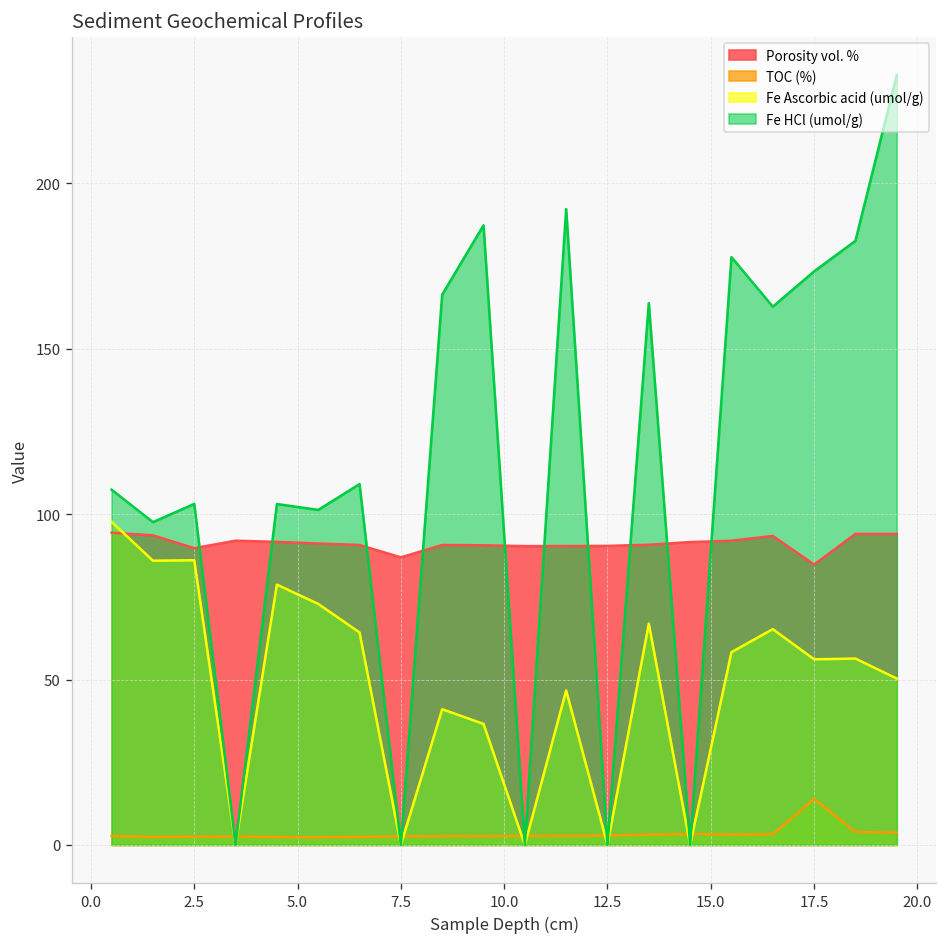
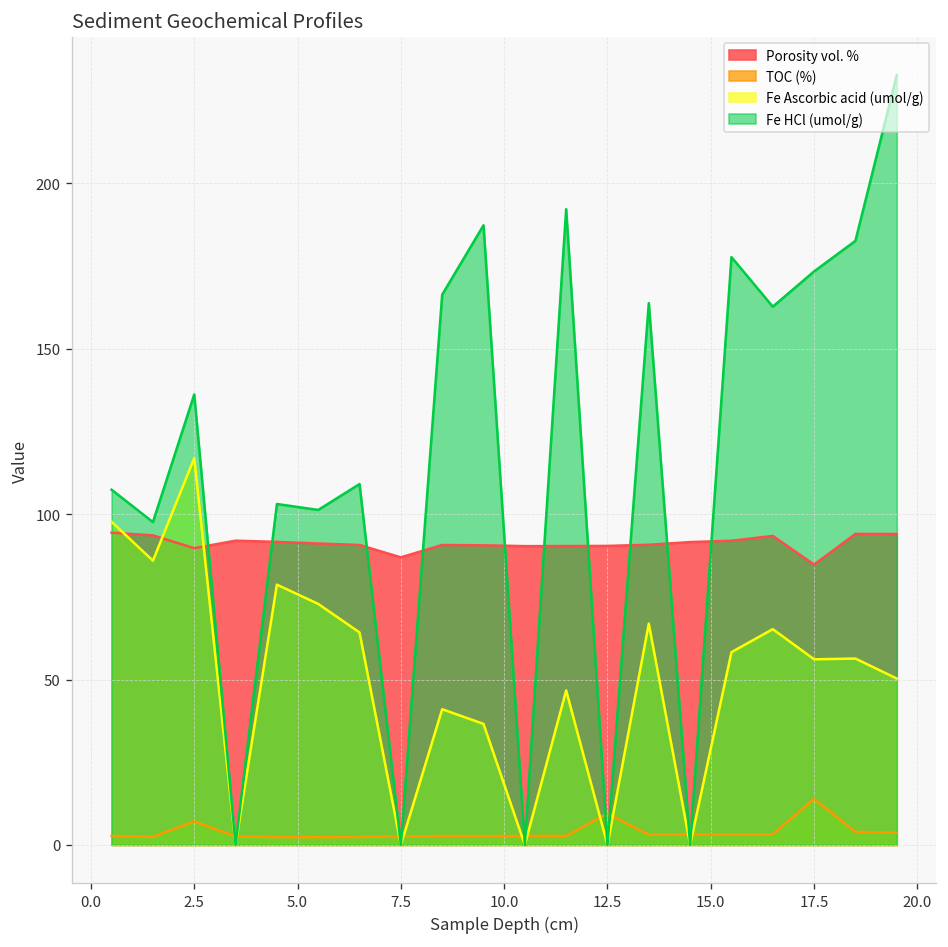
  {
    "Porosity vol. %": {
      "2.5": 90,
      "7.5": 87,
      "12.5": 90,
      "17.5": 85
    },
    "TOC (%)": {
-     "2.5": 2,
+     "2.5": 7,
      "7.5": 3,
-     "12.5": 3,
+     "12.5": 9,
      "17.5": 14
    },
    "Fe Ascorbic acid (umol/g)": {
-     "2.5": 86,
+     "2.5": 117,
      "17.5": 56
    },
    "Fe HCl (umol/g)": {
-     "2.5": 103,
+     "2.5": 136,
      "17.5": 173
    }
  }
